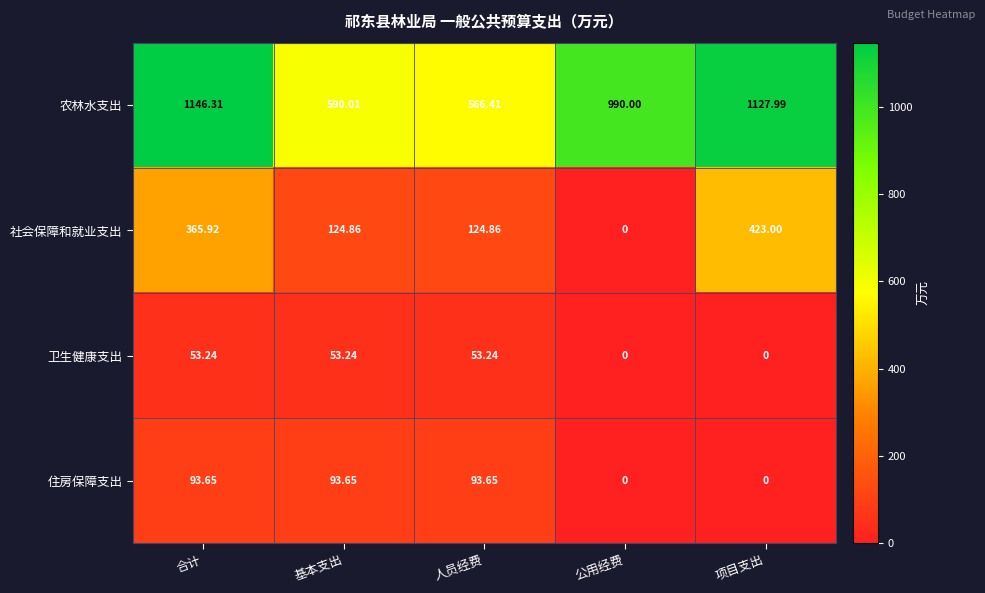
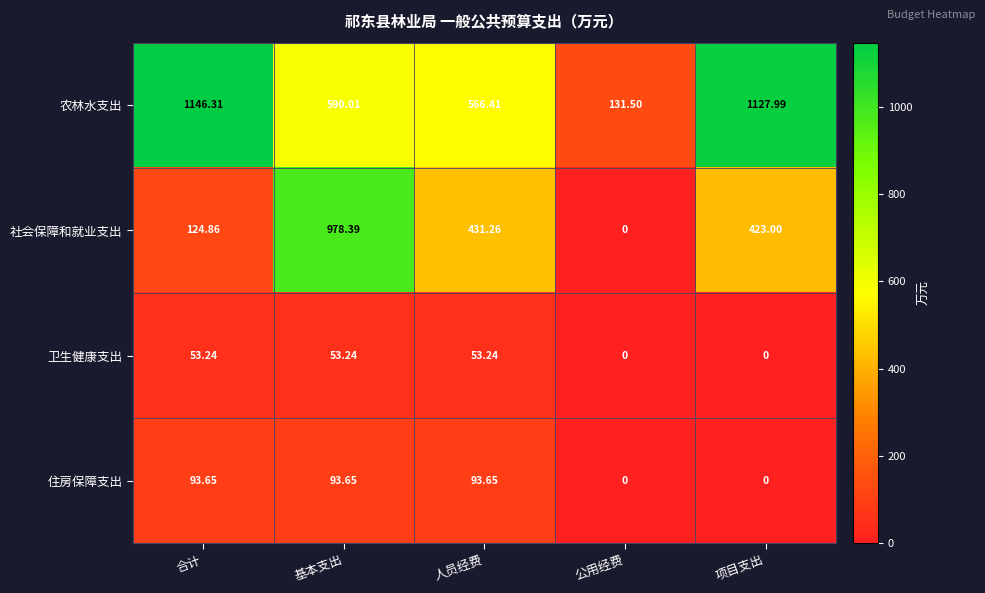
  {
    "农林水支出": {
      "合计": 1146.31,
      "基本支出": 590.01,
      "人员经费": 566.41,
-     "公用经费": 990.00,
+     "公用经费": 131.50,
      "项目支出": 1127.99
    },
    "社会保障和就业支出": {
-     "合计": 365.92,
-     "基本支出": 124.86,
-     "人员经费": 124.86,
+     "合计": 124.86,
+     "基本支出": 978.39,
+     "人员经费": 431.26,
      "公用经费": 0,
      "项目支出": 423.00
    },
    "卫生健康支出": {
      "合计": 53.24,
      "基本支出": 53.24,
      "人员经费": 53.24,
      "公用经费": 0,
      "项目支出": 0
    },
    "住房保障支出": {
      "合计": 93.65,
      "基本支出": 93.65,
      "人员经费": 93.65,
      "公用经费": 0,
      "项目支出": 0
    }
  }
